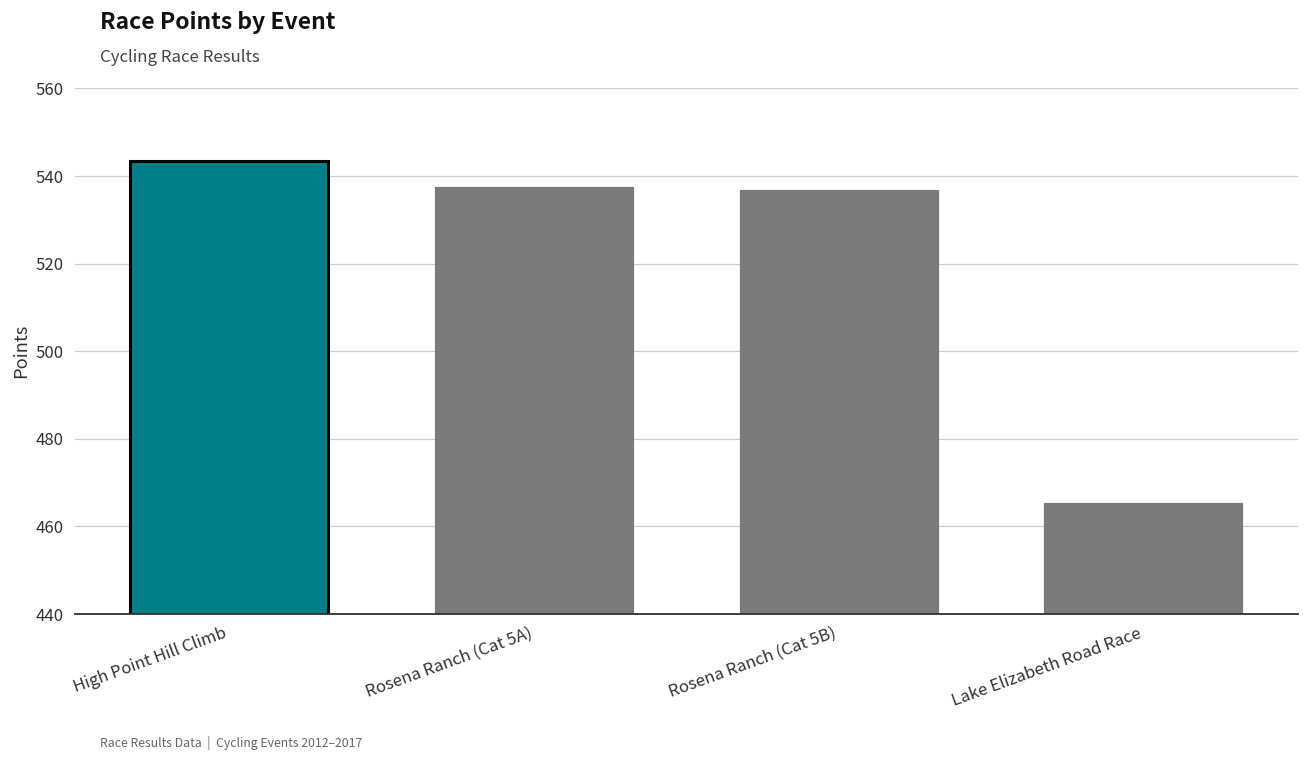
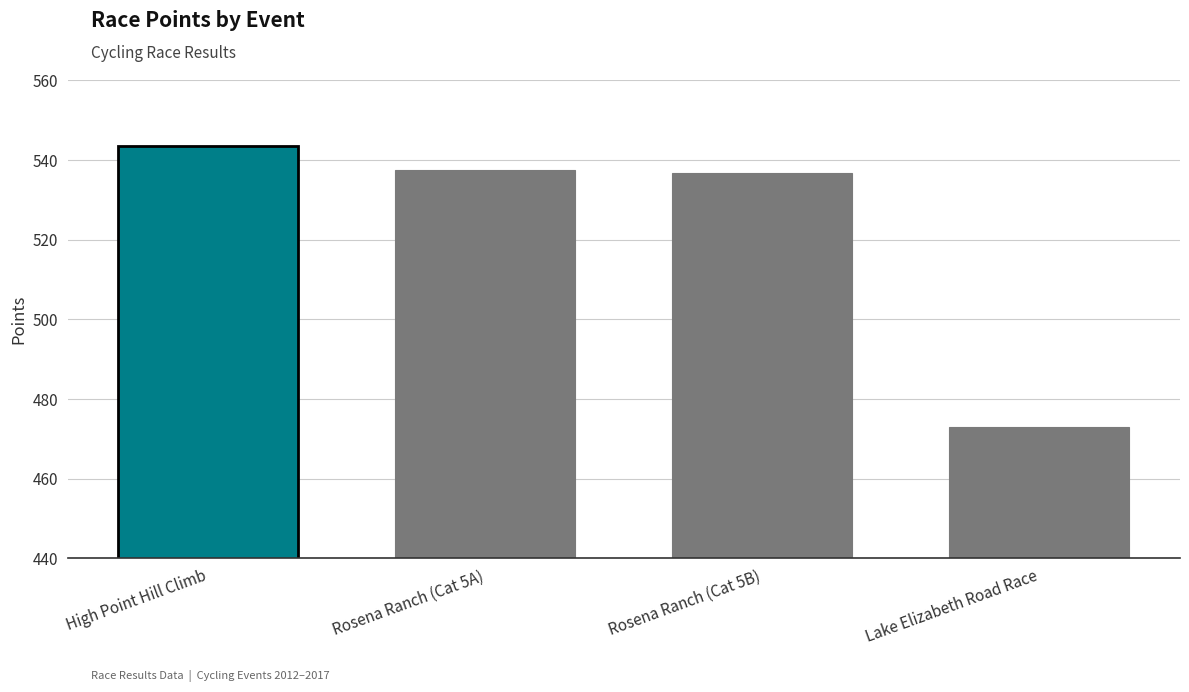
  {
    "High Point Hill Climb": 544,
    "Rosena Ranch (Cat 5A)": 538,
    "Rosena Ranch (Cat 5B)": 537,
-   "Lake Elizabeth Road Race": 465
+   "Lake Elizabeth Road Race": 473
  }
